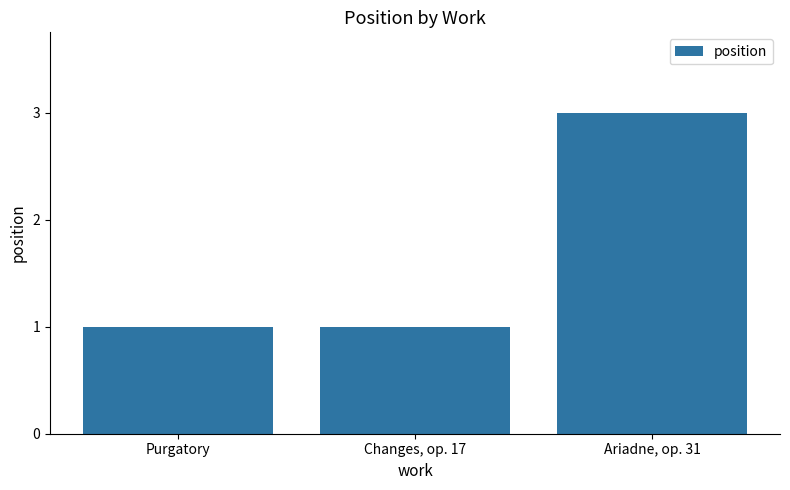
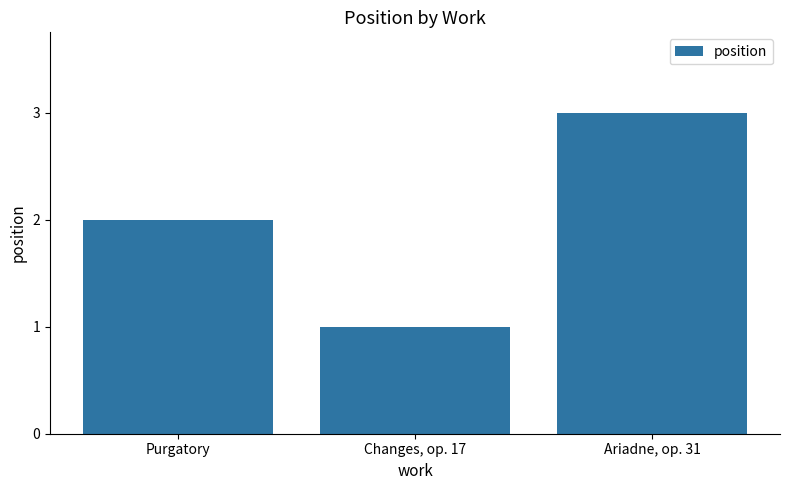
  {
-   "Purgatory": 1,
+   "Purgatory": 2,
    "Changes, op. 17": 1,
    "Ariadne, op. 31": 3
  }
